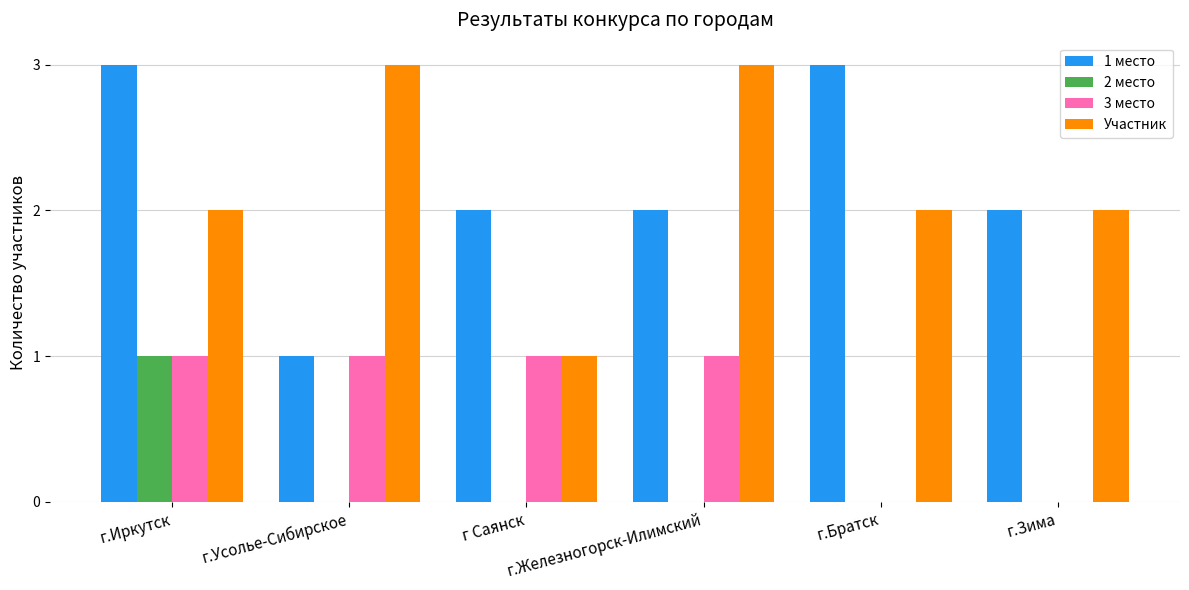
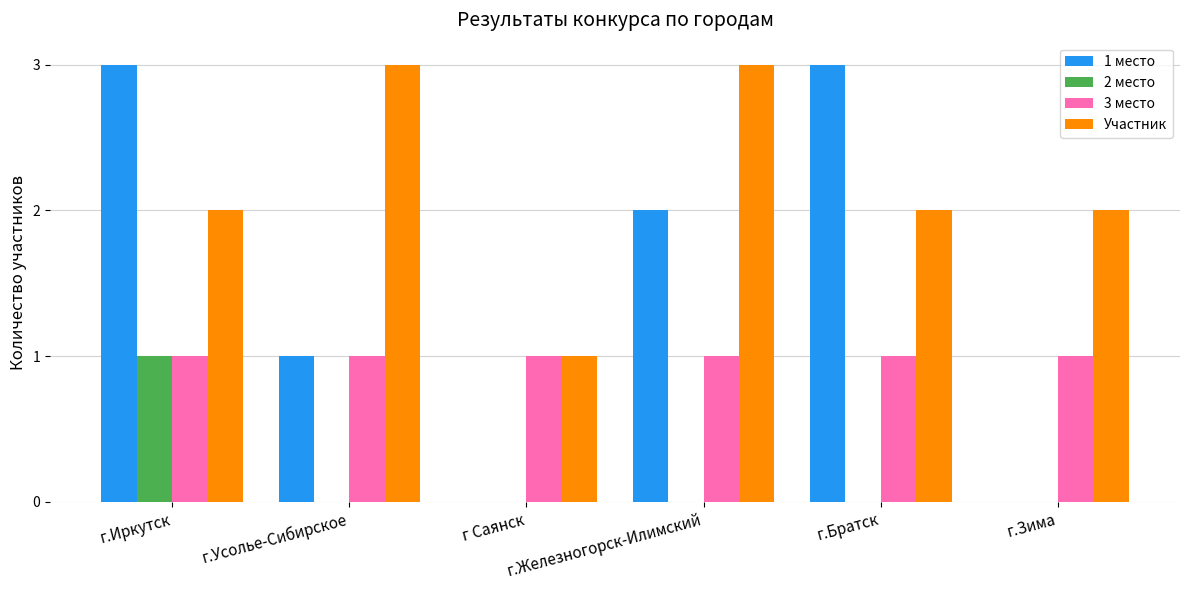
  {
    "1 место": {
      "г.Иркутск": 3,
      "г.Усолье-Сибирское": 1,
-     "г Саянск": 2,
+     "г Саянск": 0,
      "г.Железногорск-Илимский": 2,
      "г.Братск": 3,
-     "г.Зима": 2
+     "г.Зима": 0
    },
    "2 место": {
      "г.Иркутск": 1,
      "г.Усолье-Сибирское": 0,
      "г Саянск": 0,
      "г.Железногорск-Илимский": 0,
      "г.Братск": 0,
      "г.Зима": 0
    },
    "3 место": {
      "г.Иркутск": 1,
      "г.Усолье-Сибирское": 1,
      "г Саянск": 1,
      "г.Железногорск-Илимский": 1,
-     "г.Братск": 0,
-     "г.Зима": 0
+     "г.Братск": 1,
+     "г.Зима": 1
    },
    "Участник": {
      "г.Иркутск": 2,
      "г.Усолье-Сибирское": 3,
      "г Саянск": 1,
      "г.Железногорск-Илимский": 3,
      "г.Братск": 2,
      "г.Зима": 2
    }
  }
